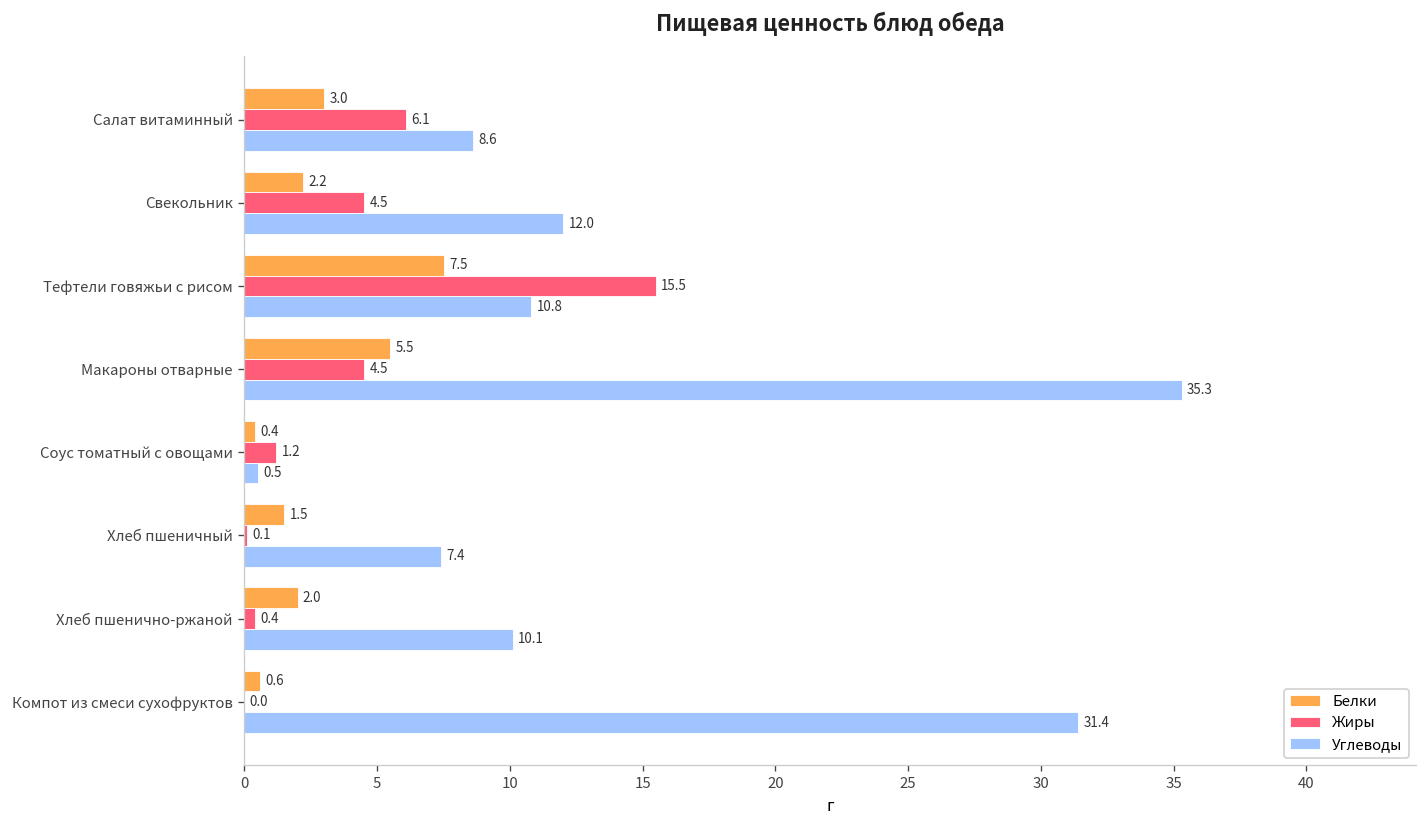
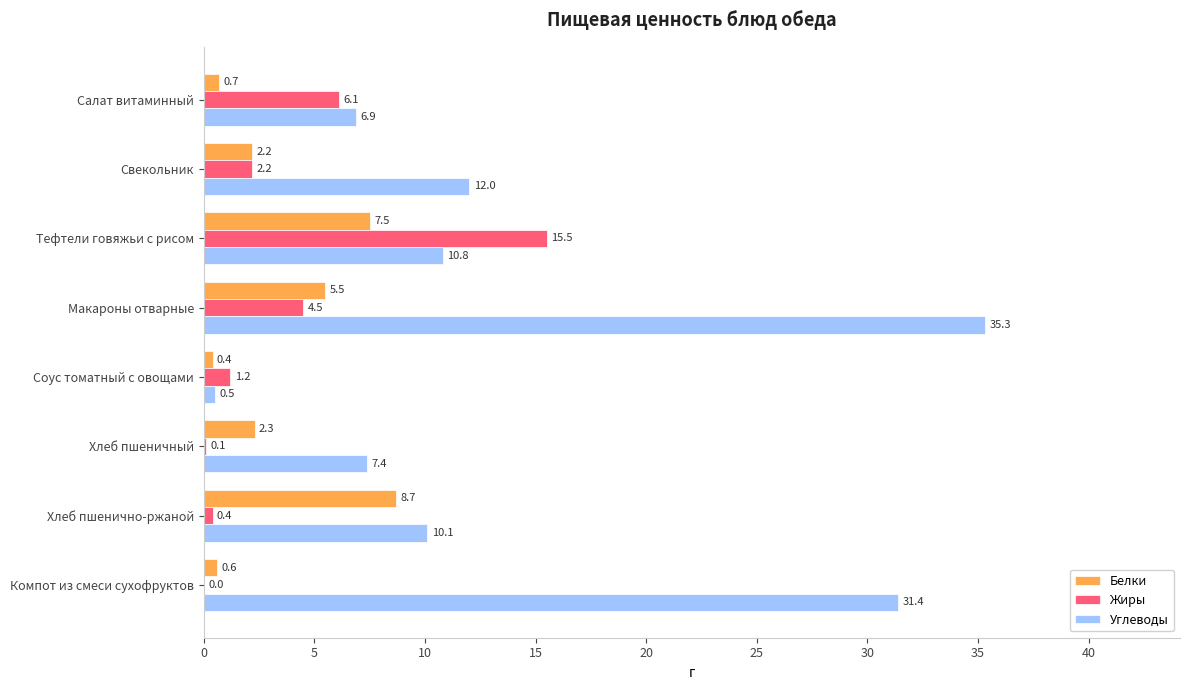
  {
    "Белки": {
-     "Салат витаминный": 3.0,
+     "Салат витаминный": 0.7,
      "Свекольник": 2.2,
      "Тефтели говяжьи с рисом": 7.5,
      "Макароны отварные": 5.5,
      "Соус томатный с овощами": 0.4,
-     "Хлеб пшеничный": 1.5,
-     "Хлеб пшенично-ржаной": 2.0,
+     "Хлеб пшеничный": 2.3,
+     "Хлеб пшенично-ржаной": 8.7,
      "Компот из смеси сухофруктов": 0.6
    },
    "Жиры": {
      "Салат витаминный": 6.1,
-     "Свекольник": 4.5,
+     "Свекольник": 2.2,
      "Тефтели говяжьи с рисом": 15.5,
      "Макароны отварные": 4.5,
      "Соус томатный с овощами": 1.2,
      "Хлеб пшеничный": 0.1,
      "Хлеб пшенично-ржаной": 0.4,
      "Компот из смеси сухофруктов": 0.0
    },
    "Углеводы": {
-     "Салат витаминный": 8.6,
+     "Салат витаминный": 6.9,
      "Свекольник": 12.0,
      "Тефтели говяжьи с рисом": 10.8,
      "Макароны отварные": 35.3,
      "Соус томатный с овощами": 0.5,
      "Хлеб пшеничный": 7.4,
      "Хлеб пшенично-ржаной": 10.1,
      "Компот из смеси сухофруктов": 31.4
    }
  }
